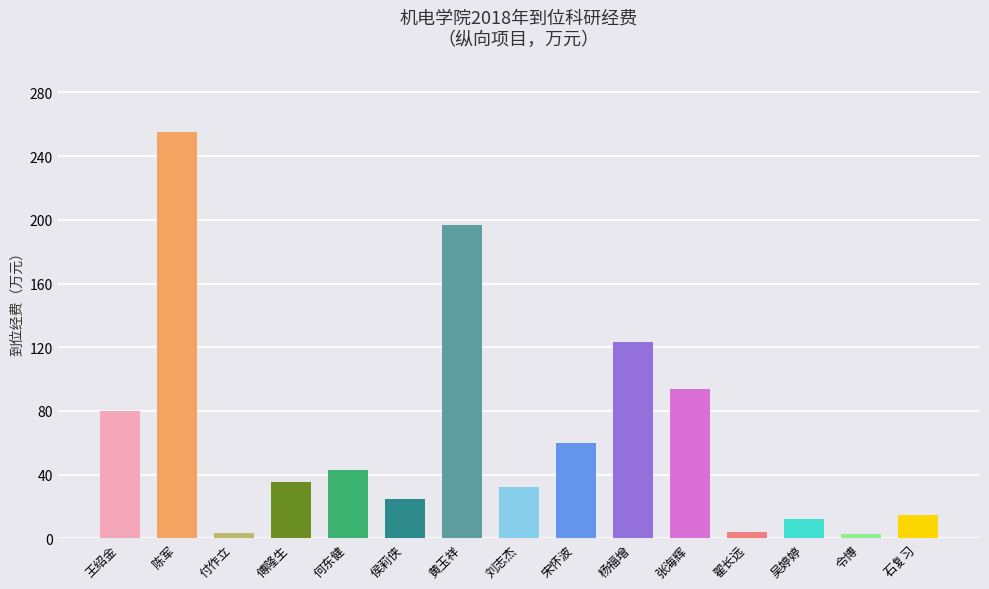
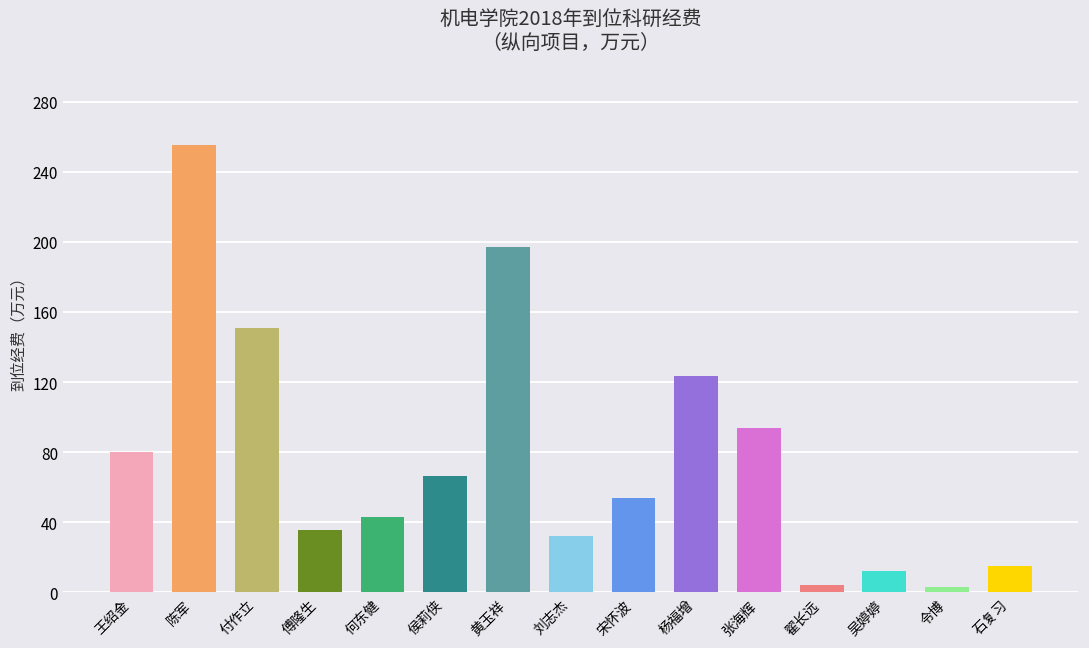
  {
    "王绍金": 80,
    "陈军": 255,
-   "付作立": 3,
+   "付作立": 151,
    "傅隆生": 36,
    "何东健": 43,
-   "侯莉侠": 25,
+   "侯莉侠": 67,
    "黄玉祥": 197,
    "刘志杰": 32,
-   "宋怀波": 60,
+   "宋怀波": 54,
    "杨福增": 124,
    "张海辉": 94,
    "翟长远": 4,
    "吴婷婷": 12,
    "令博": 3,
    "石复习": 15
  }
